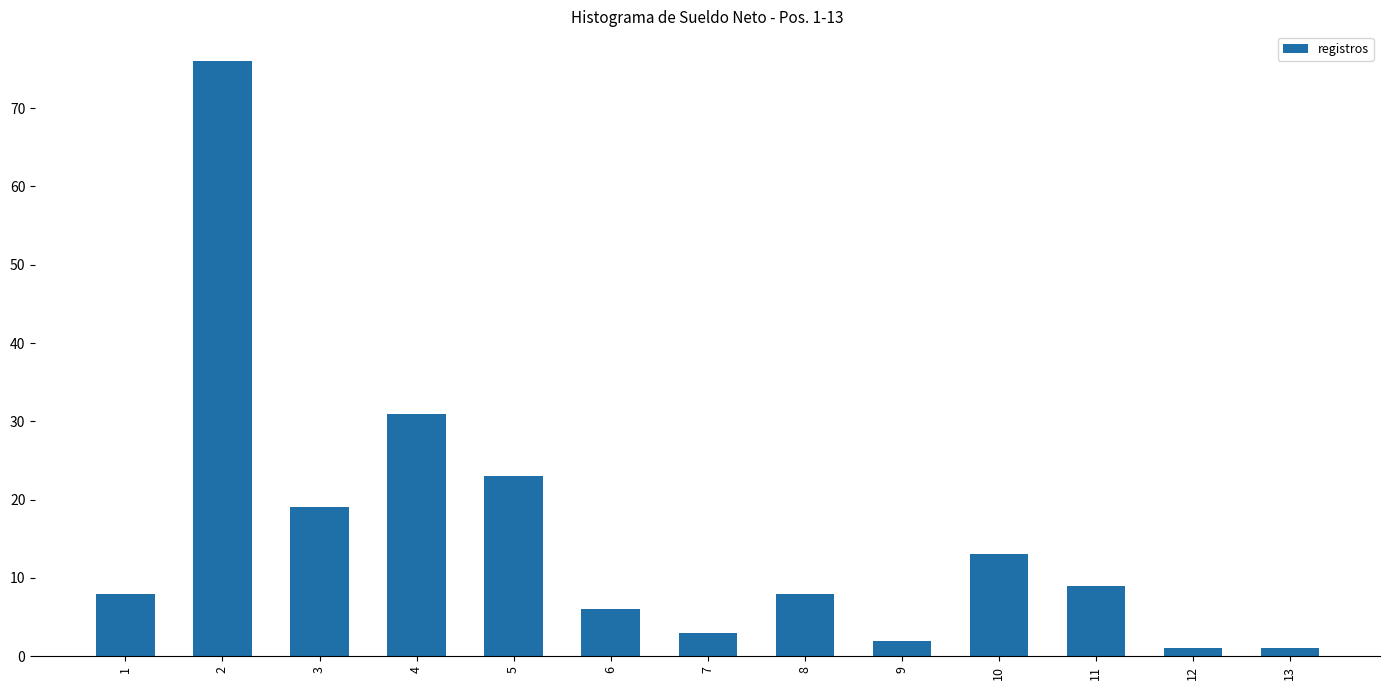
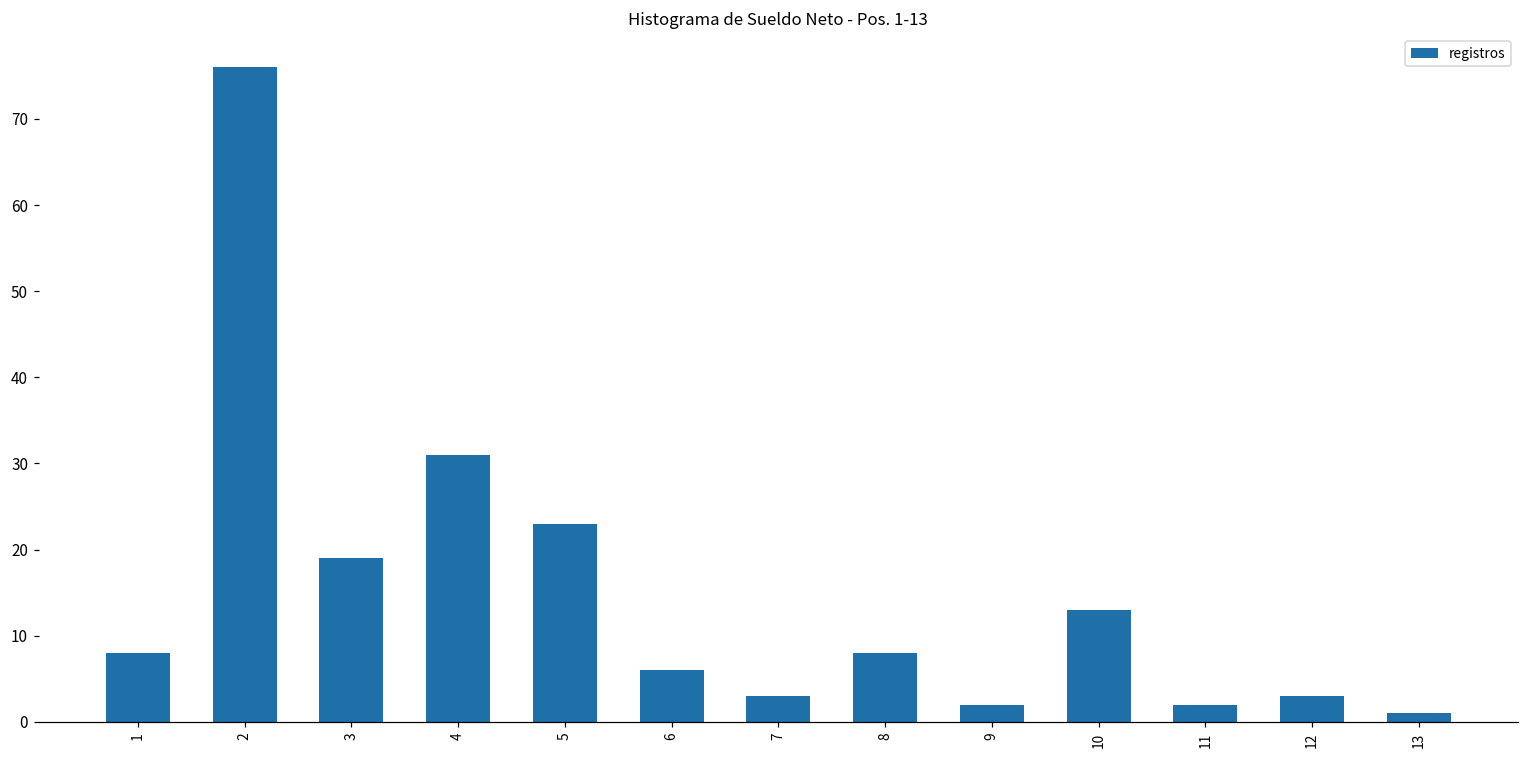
  {
    "1": 8,
    "2": 76,
    "3": 19,
    "4": 31,
    "5": 23,
    "6": 6,
    "7": 3,
    "8": 8,
    "9": 2,
    "10": 13,
-   "11": 9,
-   "12": 1,
+   "11": 2,
+   "12": 3,
    "13": 1
  }
